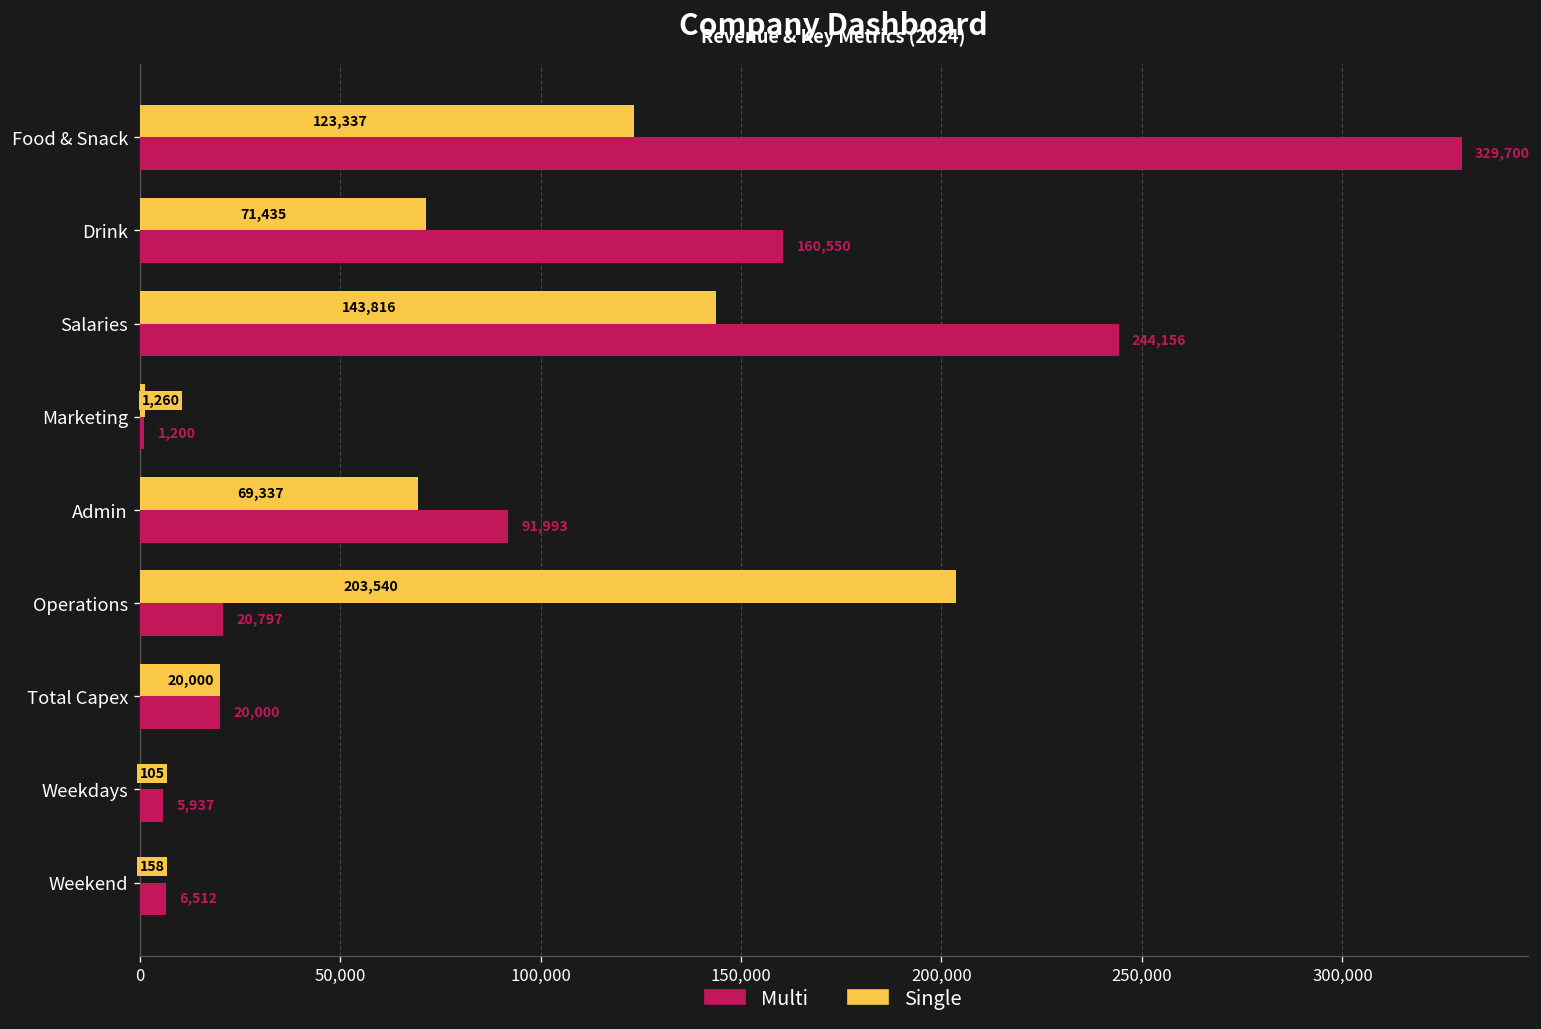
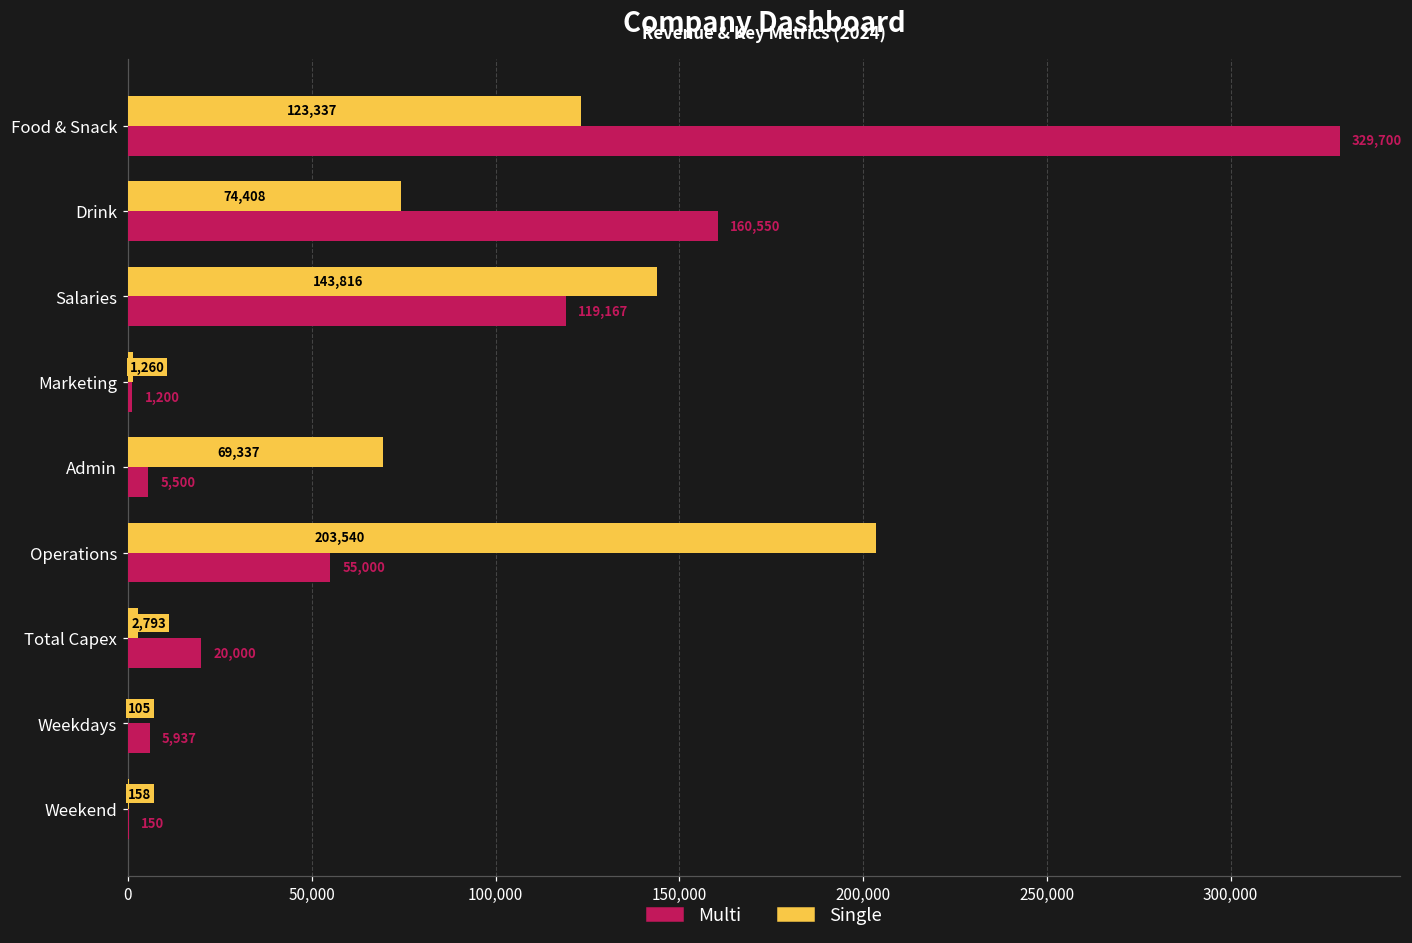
  {
    "Multi": {
      "Food & Snack": "329,700",
      "Drink": "160,550",
-     "Salaries": "244,156",
+     "Salaries": "119,167",
      "Marketing": "1,200",
-     "Admin": "91,993",
-     "Operations": "20,797",
+     "Admin": "5,500",
+     "Operations": "55,000",
      "Total Capex": "20,000",
      "Weekdays": "5,937",
-     "Weekend": "6,512"
+     "Weekend": "150"
    },
    "Single": {
-     "Drink": "71,435",
-     "Total Capex": "20,000"
+     "Drink": "74,408",
+     "Total Capex": "2,793"
    }
  }
